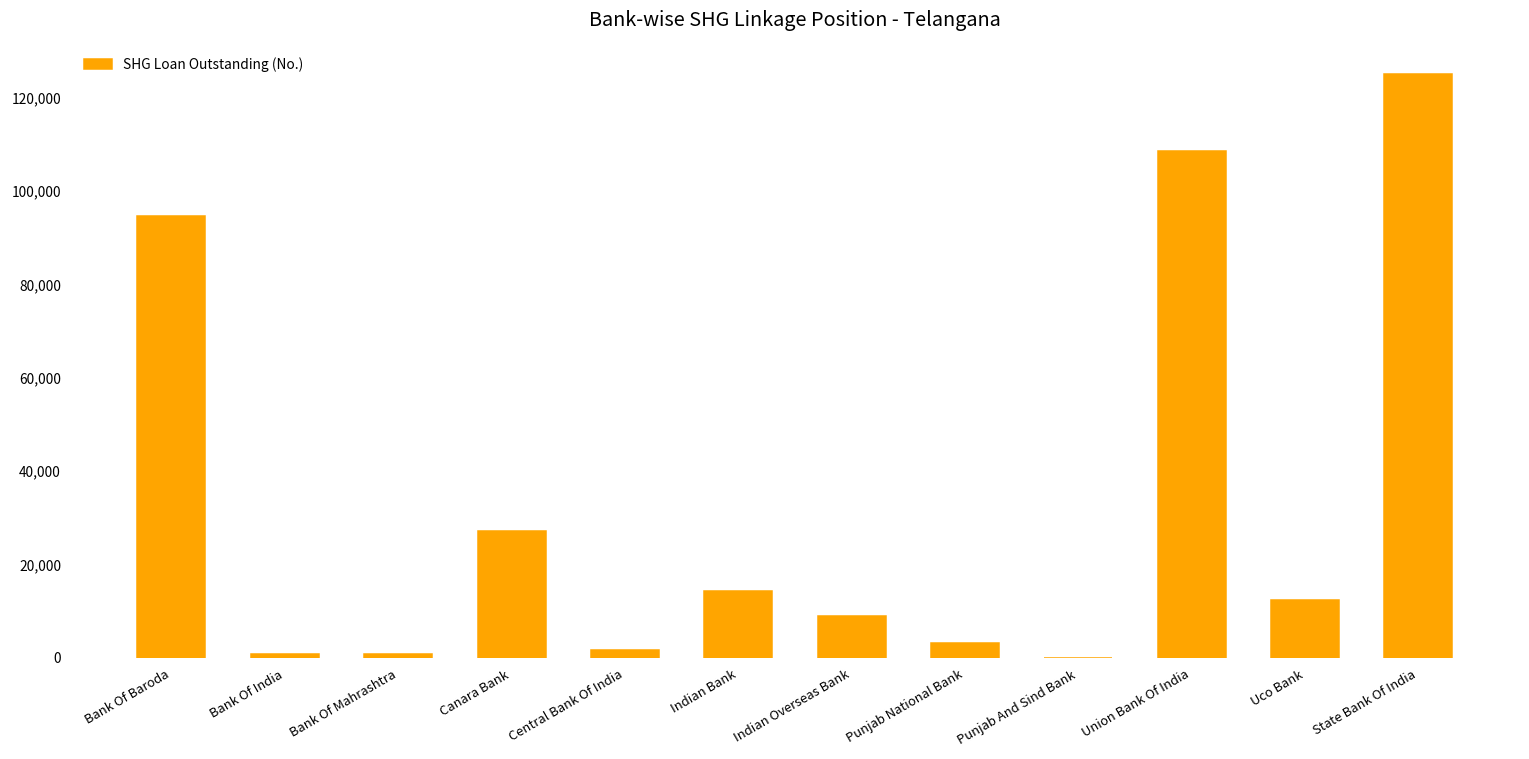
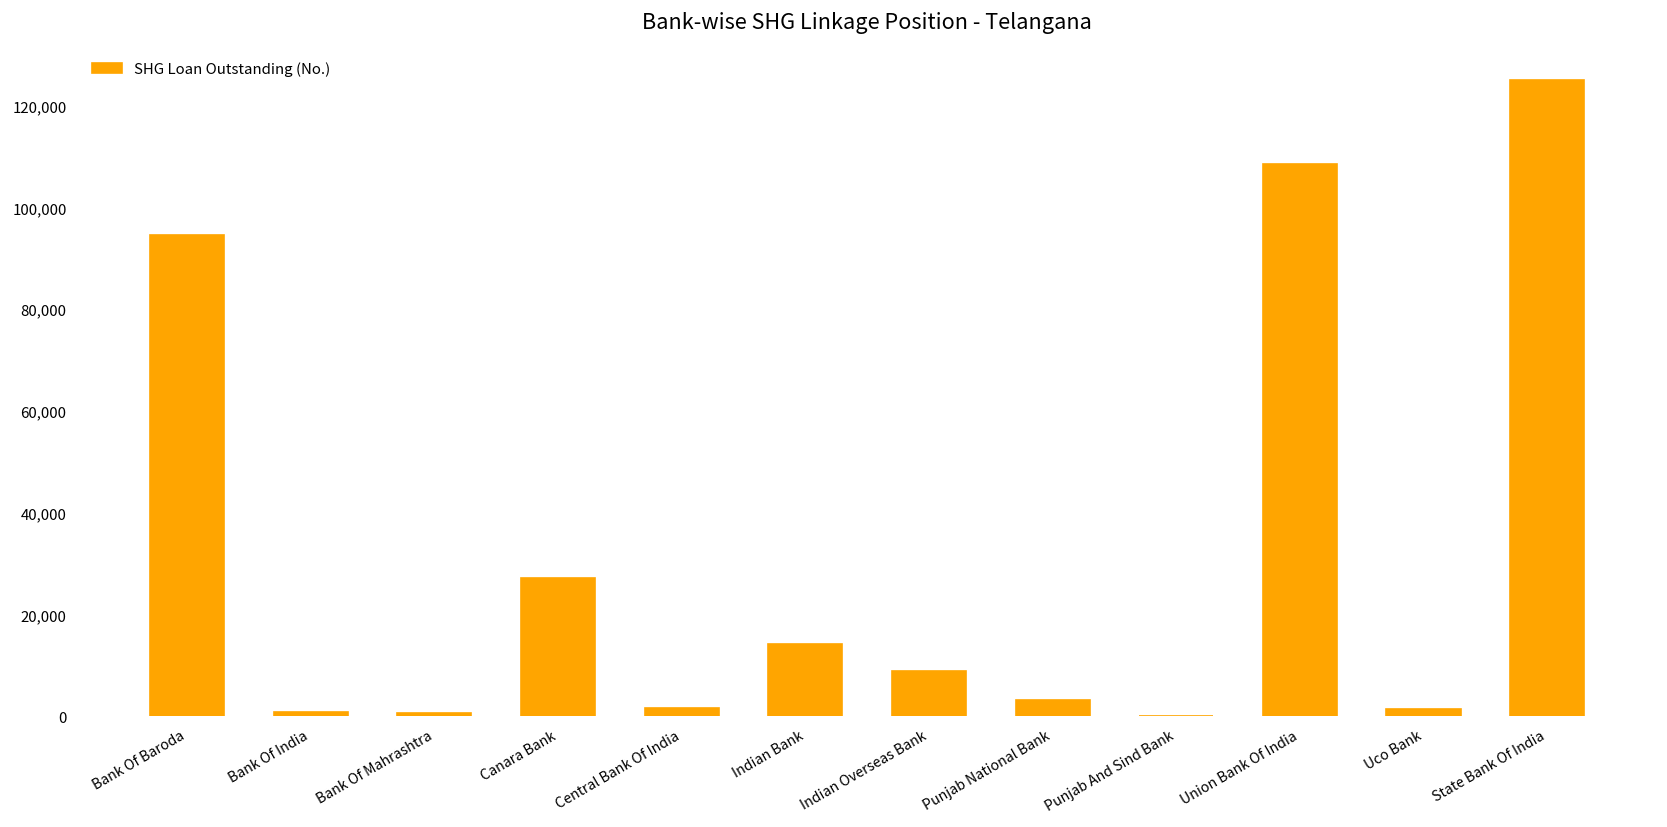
  {
    "Bank Of Baroda": "95,000",
    "Bank Of India": "1,000",
    "Bank Of Mahrashtra": "1,000",
    "Canara Bank": "27,000",
    "Central Bank Of India": "2,000",
    "Indian Bank": "14,000",
    "Indian Overseas Bank": "9,000",
    "Punjab National Bank": "3,000",
    "Punjab And Sind Bank": "0",
    "Union Bank Of India": "108,000",
-   "Uco Bank": "12,000",
+   "Uco Bank": "1,000",
    "State Bank Of India": "125,000"
  }
